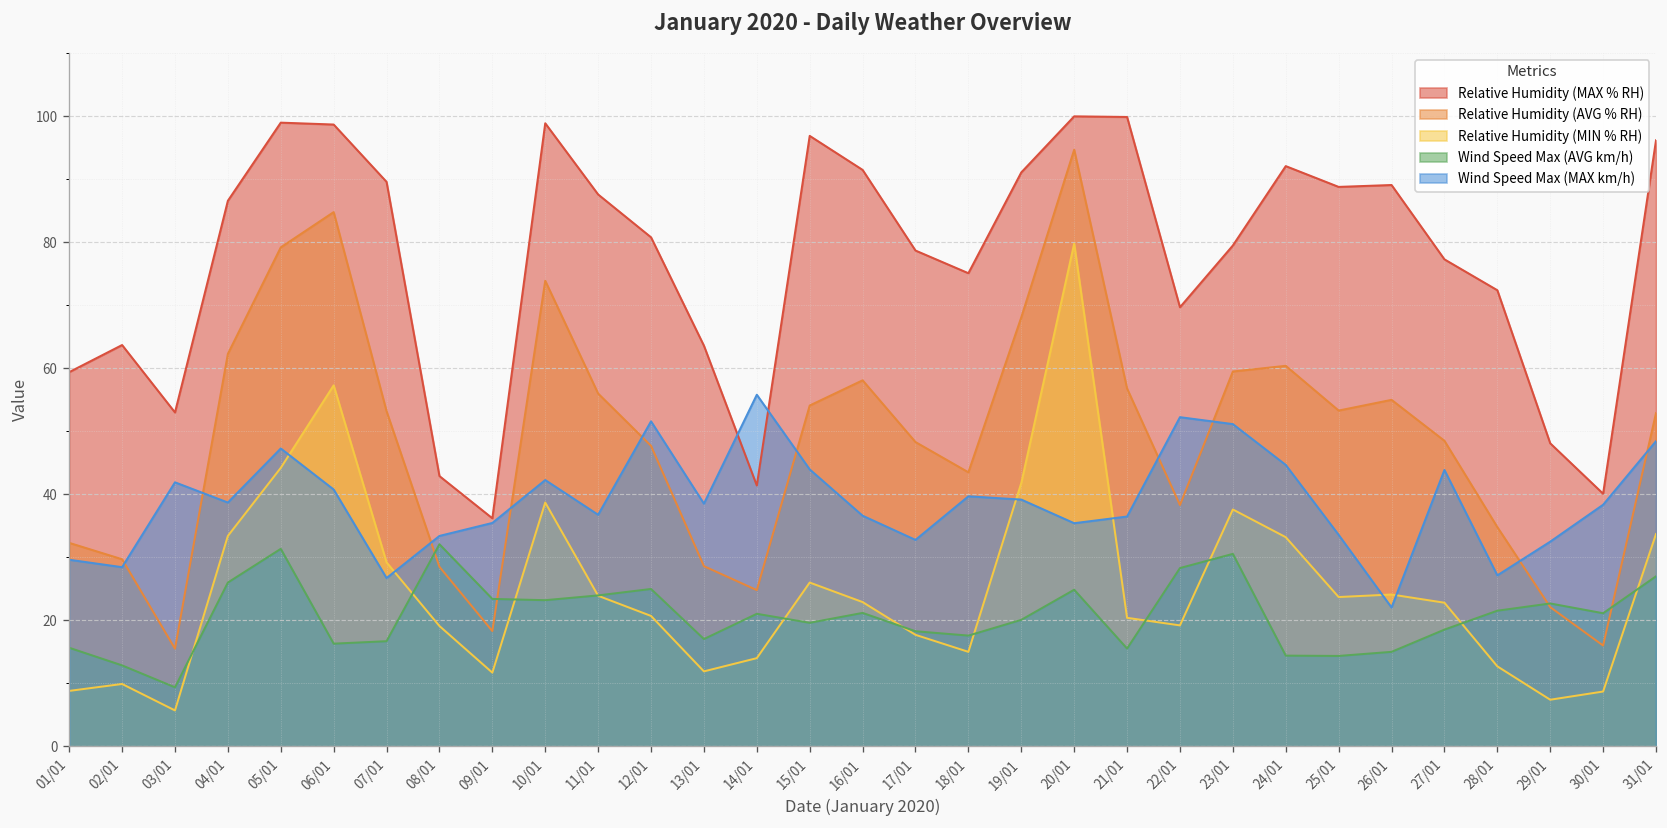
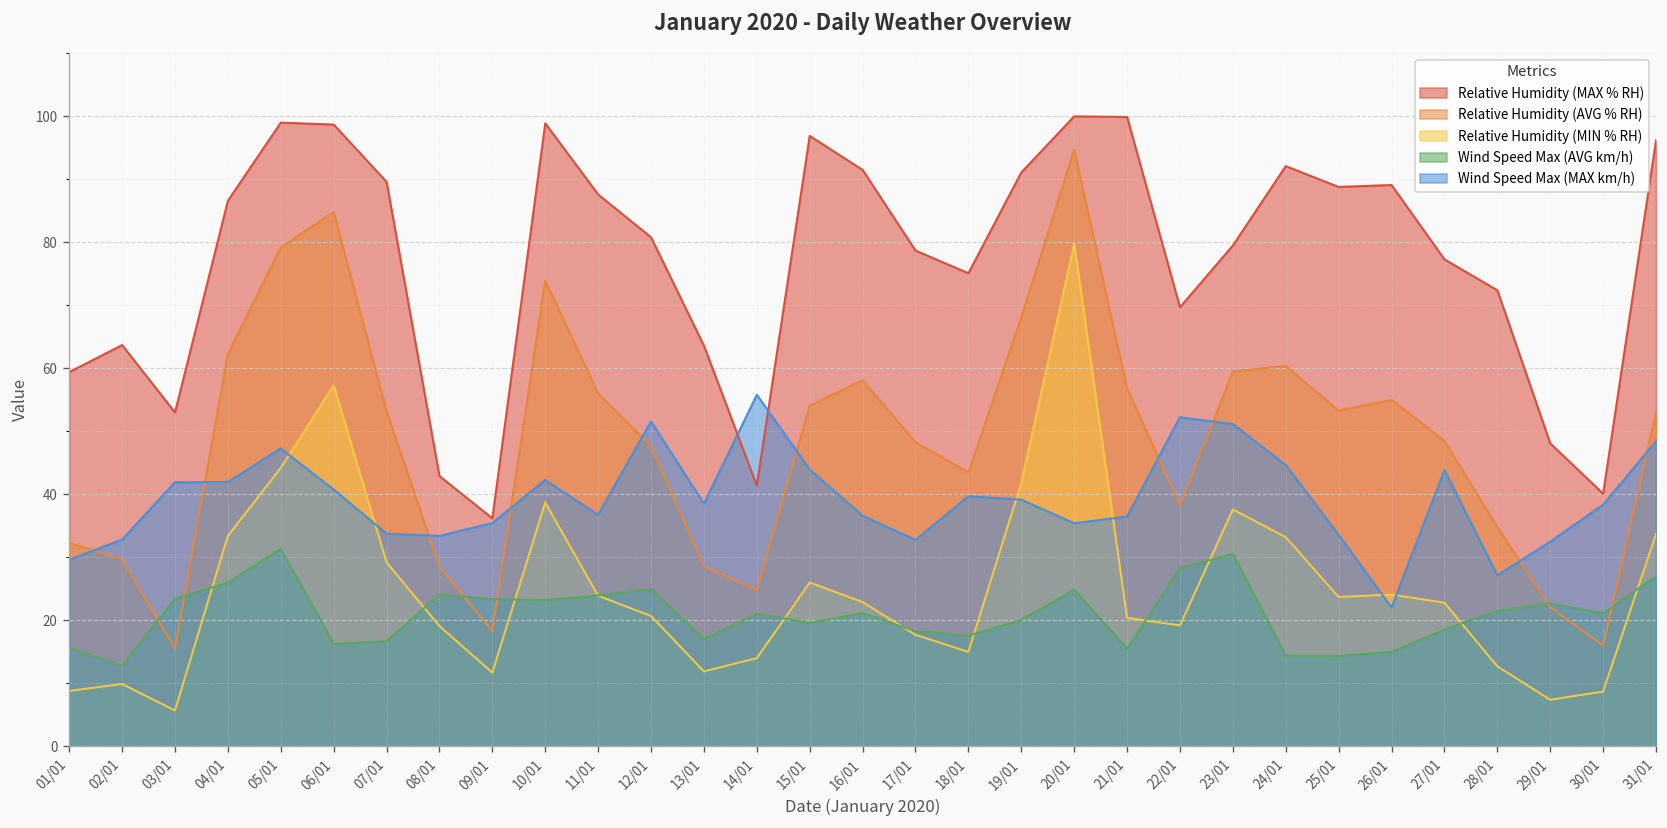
  {
    "Wind Speed Max (AVG km/h)": {
      "01/01": 16,
      "02/01": 13,
-     "03/01": 9,
+     "03/01": 23,
      "04/01": 26,
      "05/01": 31,
      "06/01": 16,
      "07/01": 17,
-     "08/01": 32,
+     "08/01": 24,
      "09/01": 23,
      "10/01": 23,
      "12/01": 25,
      "13/01": 17,
      "14/01": 21,
      "15/01": 20,
      "16/01": 21,
      "17/01": 18,
      "18/01": 18,
      "19/01": 20,
      "20/01": 25,
      "21/01": 16,
      "22/01": 28,
      "23/01": 31,
      "24/01": 14,
      "25/01": 14,
      "26/01": 15,
      "27/01": 19,
      "28/01": 22,
      "29/01": 23,
      "30/01": 21,
      "31/01": 27
    },
    "Wind Speed Max (MAX km/h)": {
      "01/01": 30,
-     "02/01": 28,
+     "02/01": 33,
      "03/01": 42,
-     "04/01": 39,
+     "04/01": 42,
      "05/01": 47,
      "06/01": 41,
-     "07/01": 27,
+     "07/01": 34,
      "08/01": 33,
      "09/01": 35,
      "10/01": 42,
      "11/01": 37,
      "12/01": 52,
      "13/01": 39,
      "14/01": 56,
      "15/01": 44,
      "16/01": 37,
      "17/01": 33,
      "18/01": 40,
      "19/01": 39,
      "20/01": 35,
      "21/01": 36,
      "22/01": 52,
      "23/01": 51,
      "24/01": 45,
      "25/01": 34,
      "26/01": 22,
      "27/01": 44,
      "28/01": 27,
      "29/01": 32,
      "30/01": 38,
      "31/01": 48
    }
  }
